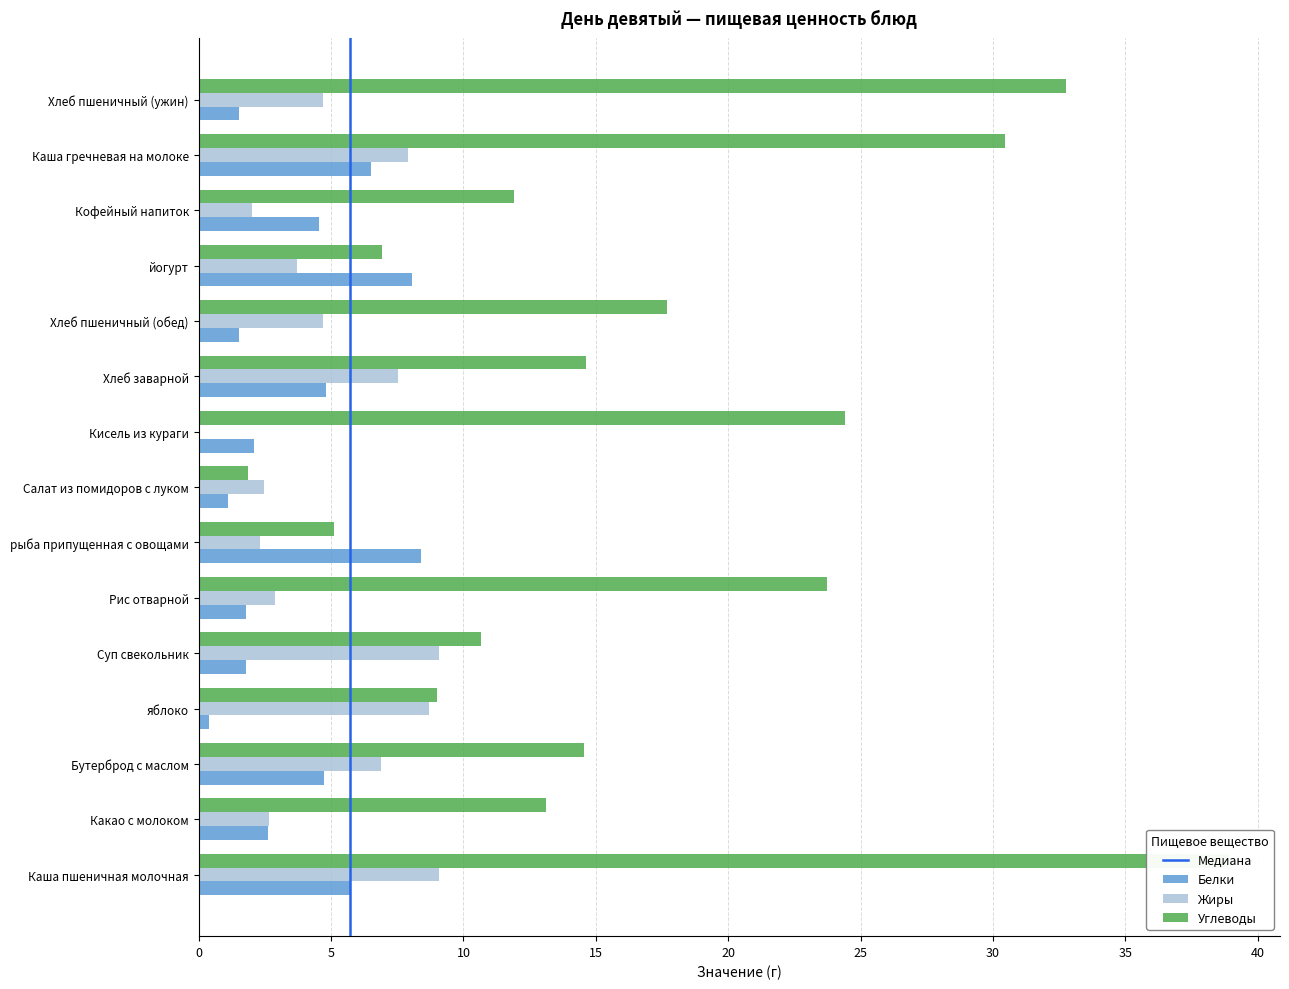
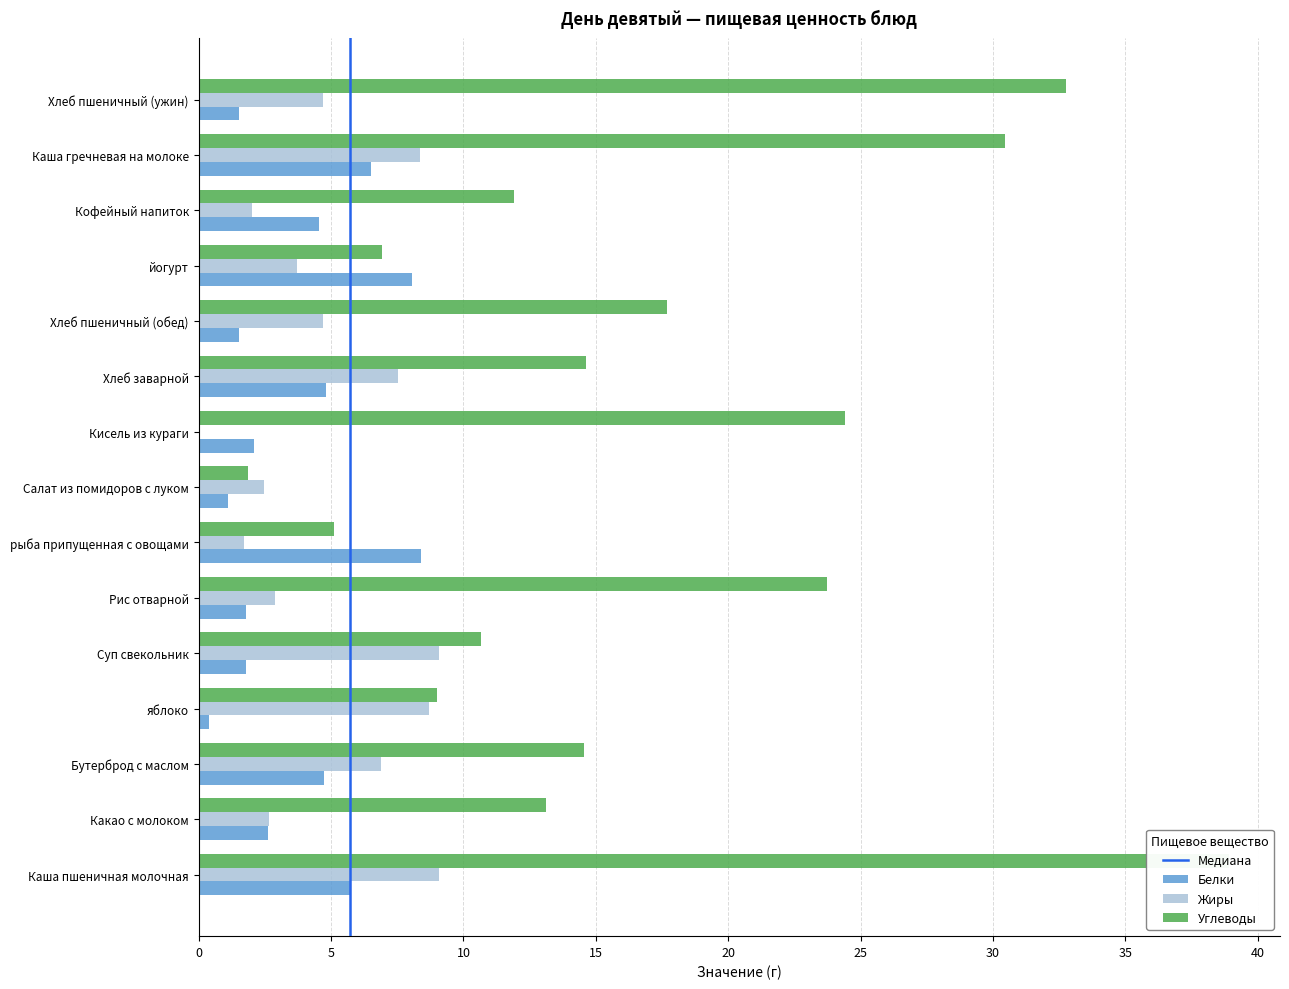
  {
    "Белки": {
      "Хлеб пшеничный (ужин)": 1.5,
      "Каша гречневая на молоке": 6.5,
      "Кофейный напиток": 4.5,
      "йогурт": 8.1,
      "Хлеб пшеничный (обед)": 1.5,
      "Хлеб заварной": 4.8,
      "Кисель из кураги": 2.1,
      "Салат из помидоров с луком": 1.1,
      "рыба припущенная с овощами": 8.4,
      "Рис отварной": 1.8,
      "Суп свекольник": 1.8,
      "яблоко": 0.4,
      "Бутерброд с маслом": 4.7,
      "Какао с молоком": 2.6,
      "Каша пшеничная молочная": 5.7
    },
    "Жиры": {
      "Хлеб пшеничный (ужин)": 4.7,
-     "Каша гречневая на молоке": 7.9,
+     "Каша гречневая на молоке": 8.3,
      "Кофейный напиток": 2.0,
      "йогурт": 3.7,
      "Хлеб пшеничный (обед)": 4.7,
      "Хлеб заварной": 7.5,
      "Салат из помидоров с луком": 2.5,
-     "рыба припущенная с овощами": 2.3,
+     "рыба припущенная с овощами": 1.7,
      "Рис отварной": 2.9,
      "Суп свекольник": 9.1,
      "яблоко": 8.7,
      "Бутерброд с маслом": 6.9,
      "Какао с молоком": 2.7,
      "Каша пшеничная молочная": 9.1
    },
    "Углеводы": {
      "Хлеб пшеничный (ужин)": 32.8,
      "Каша гречневая на молоке": 30.4,
      "Кофейный напиток": 11.9,
      "йогурт": 6.9,
      "Хлеб пшеничный (обед)": 17.7,
      "Хлеб заварной": 14.6,
      "Кисель из кураги": 24.4,
      "Салат из помидоров с луком": 1.9,
      "рыба припущенная с овощами": 5.1,
      "Рис отварной": 23.7,
      "Суп свекольник": 10.7,
      "яблоко": 9.0,
      "Бутерброд с маслом": 14.6,
      "Какао с молоком": 13.1
    }
  }
